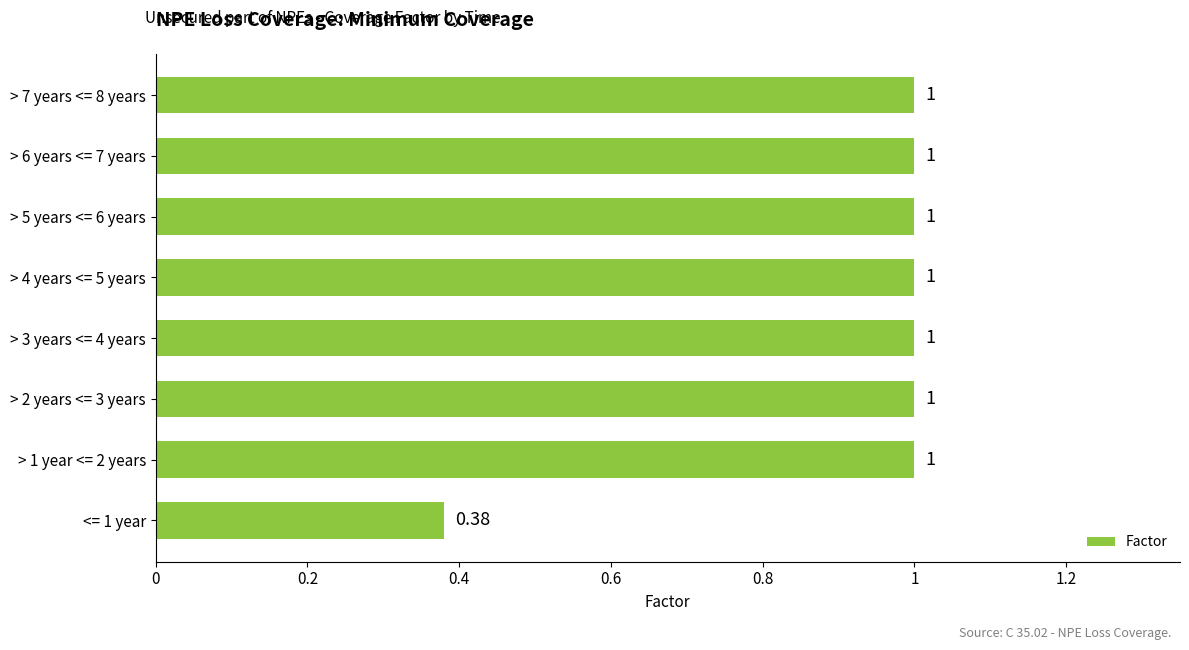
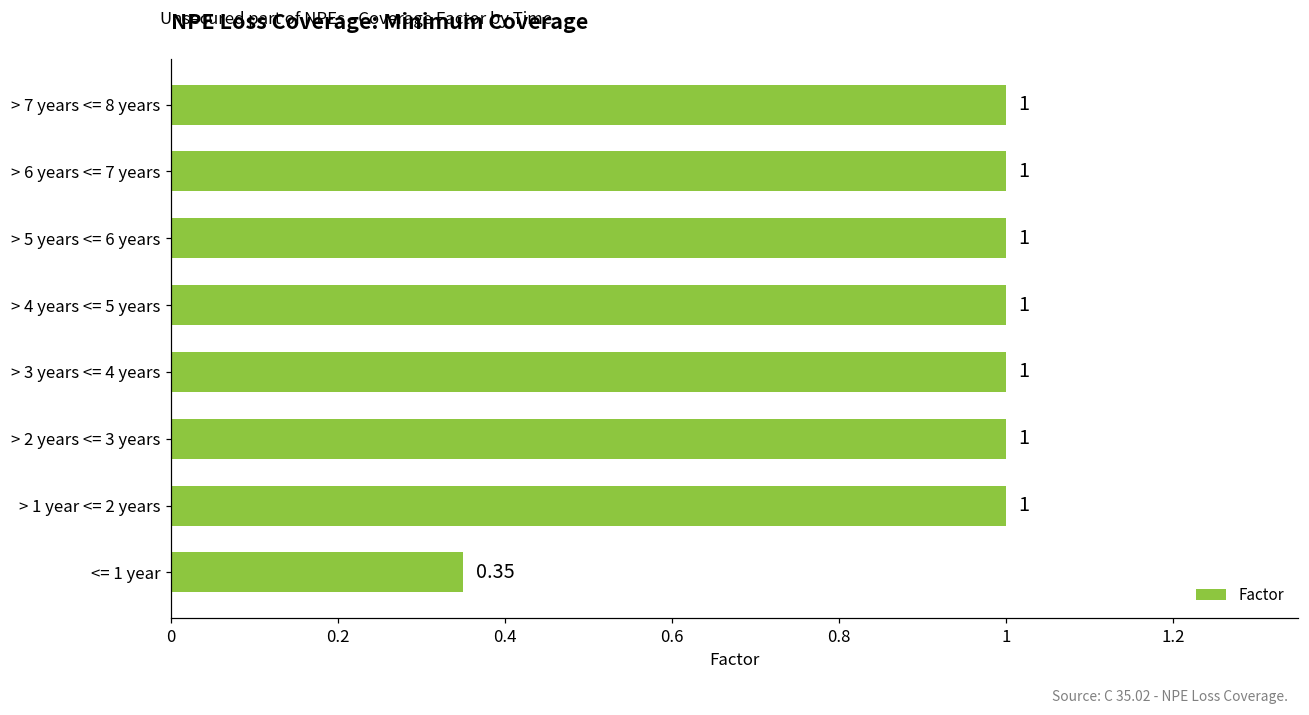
  {
    "> 7 years <= 8 years": 1,
    "> 6 years <= 7 years": 1,
    "> 5 years <= 6 years": 1,
    "> 4 years <= 5 years": 1,
    "> 3 years <= 4 years": 1,
    "> 2 years <= 3 years": 1,
    "> 1 year <= 2 years": 1,
-   "<= 1 year": 0.38
+   "<= 1 year": 0.35
  }
